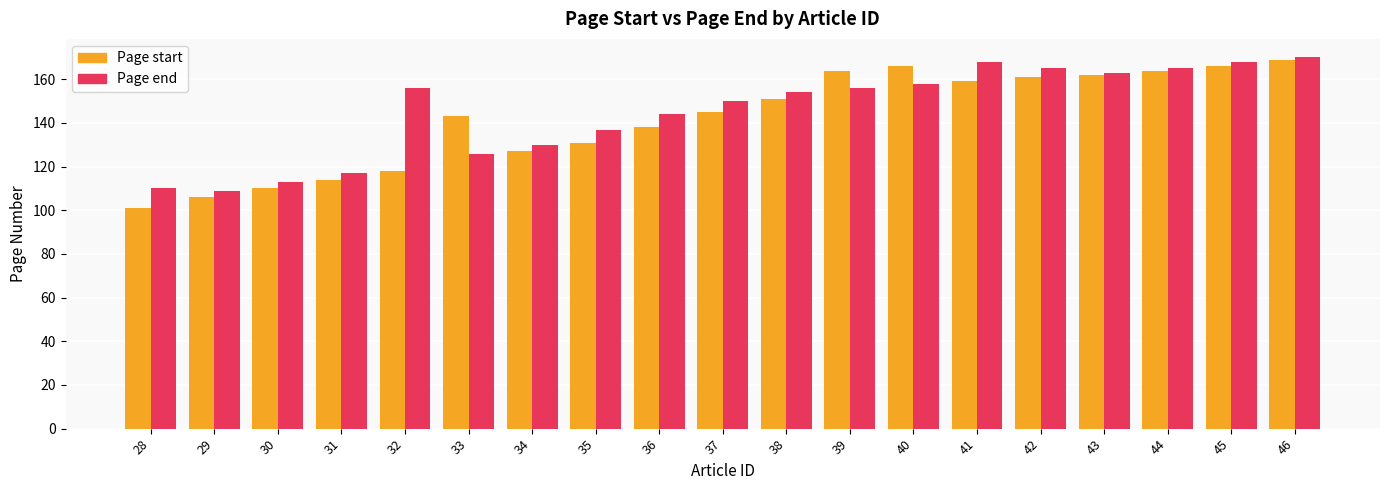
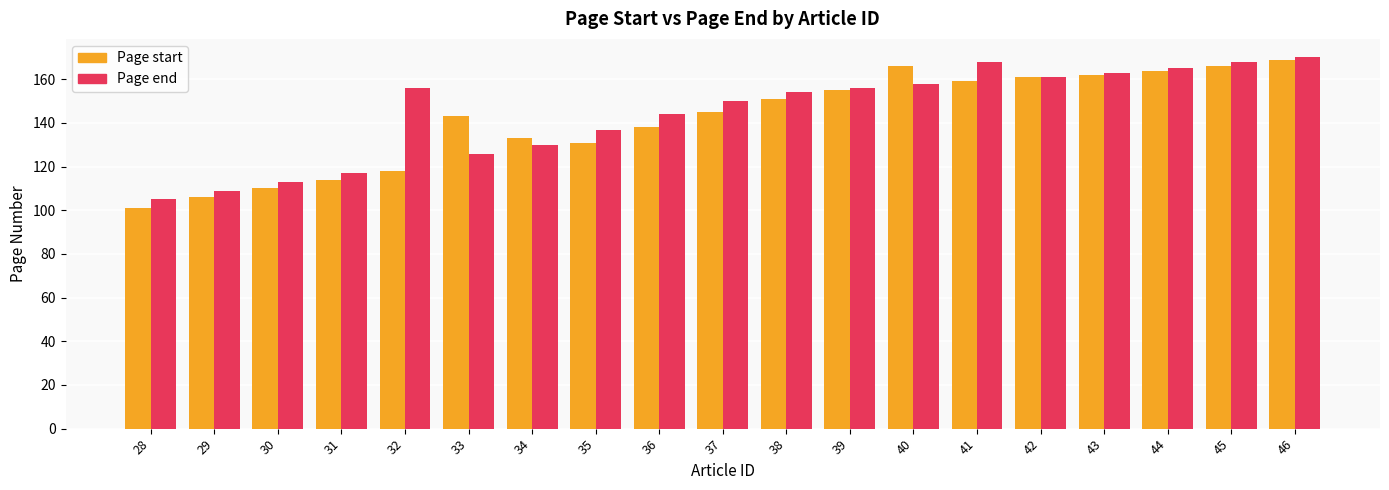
  {
    "Page start": {
      "28": 101,
      "29": 106,
      "30": 110,
      "31": 114,
      "32": 118,
      "33": 143,
-     "34": 127,
+     "34": 133,
      "35": 131,
      "36": 138,
      "37": 145,
      "38": 151,
-     "39": 164,
+     "39": 155,
      "40": 166,
      "41": 159,
      "42": 161,
      "43": 162,
      "44": 164,
      "45": 166,
      "46": 169
    },
    "Page end": {
-     "28": 110,
+     "28": 105,
      "29": 109,
      "30": 113,
      "31": 117,
      "32": 156,
      "33": 126,
      "34": 130,
      "35": 137,
      "36": 144,
      "37": 150,
      "38": 154,
      "39": 156,
      "40": 158,
      "41": 168,
-     "42": 165,
+     "42": 161,
      "43": 163,
      "44": 165,
      "45": 168,
      "46": 170
    }
  }
